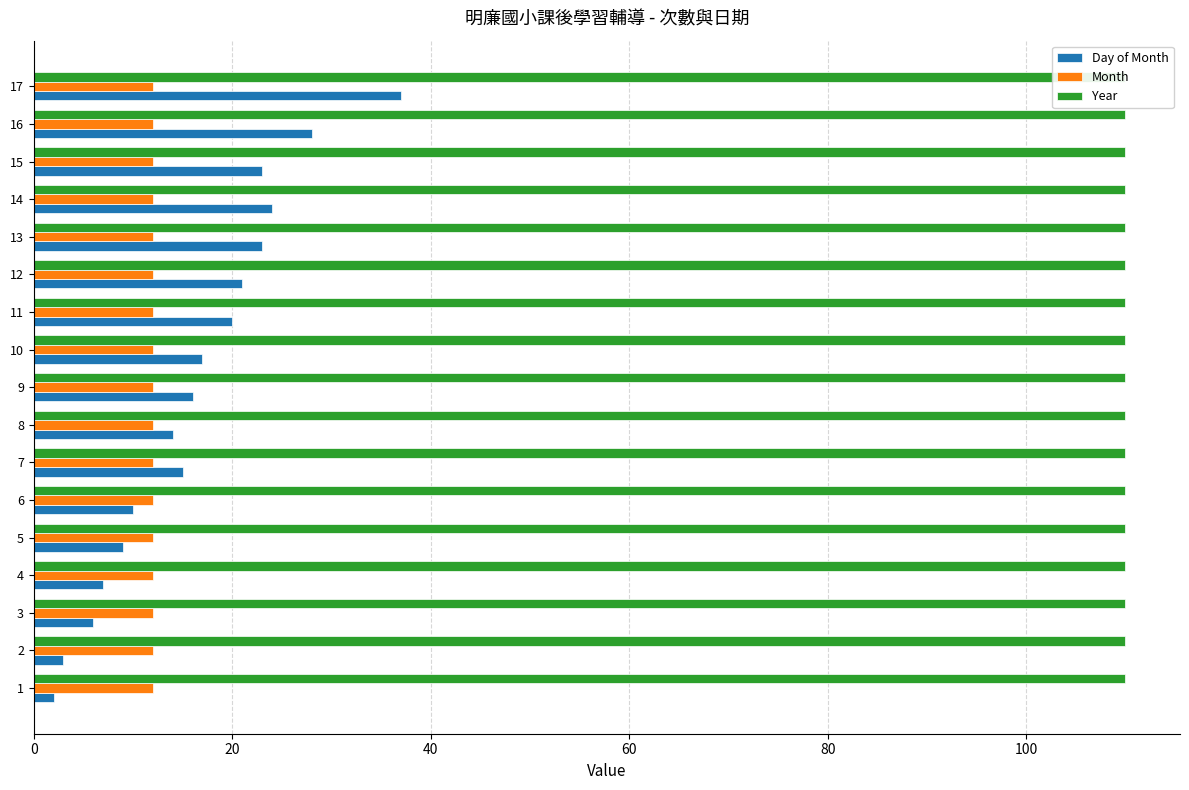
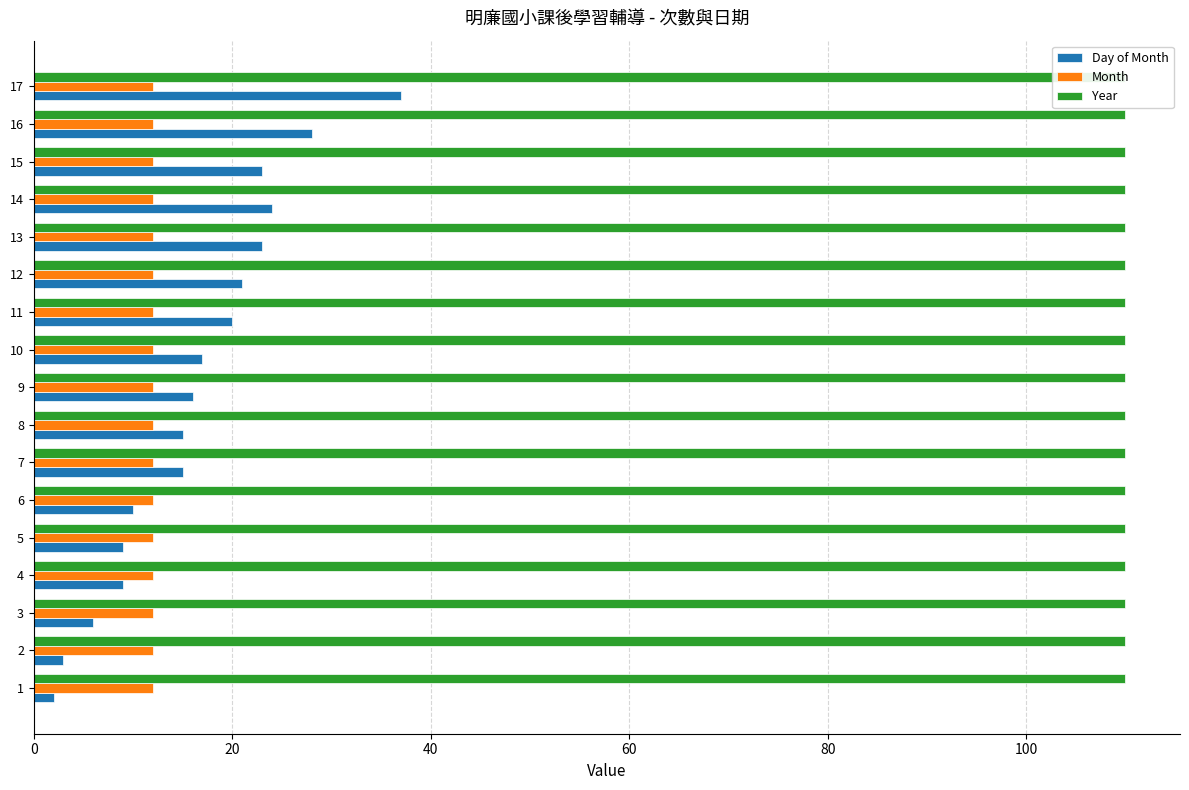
  {
    "Day of Month": {
      "17": 37,
      "16": 28,
      "15": 23,
      "14": 24,
      "13": 23,
      "12": 21,
      "11": 20,
      "10": 17,
      "9": 16,
-     "8": 14,
+     "8": 15,
      "7": 15,
      "6": 10,
      "5": 9,
-     "4": 7,
+     "4": 9,
      "3": 6,
      "2": 3,
      "1": 2
    },
    "Month": {
      "17": 12,
      "16": 12,
      "15": 12,
      "14": 12,
      "13": 12,
      "12": 12,
      "11": 12,
      "10": 12,
      "9": 12,
      "8": 12,
      "7": 12,
      "6": 12,
      "5": 12,
      "4": 12,
      "3": 12,
      "2": 12,
      "1": 12
    },
    "Year": {
      "16": 110,
      "15": 110,
      "14": 110,
      "13": 110,
      "12": 110,
      "11": 110,
      "10": 110,
      "9": 110,
      "8": 110,
      "7": 110,
      "6": 110,
      "5": 110,
      "4": 110,
      "3": 110,
      "2": 110,
      "1": 110
    }
  }
